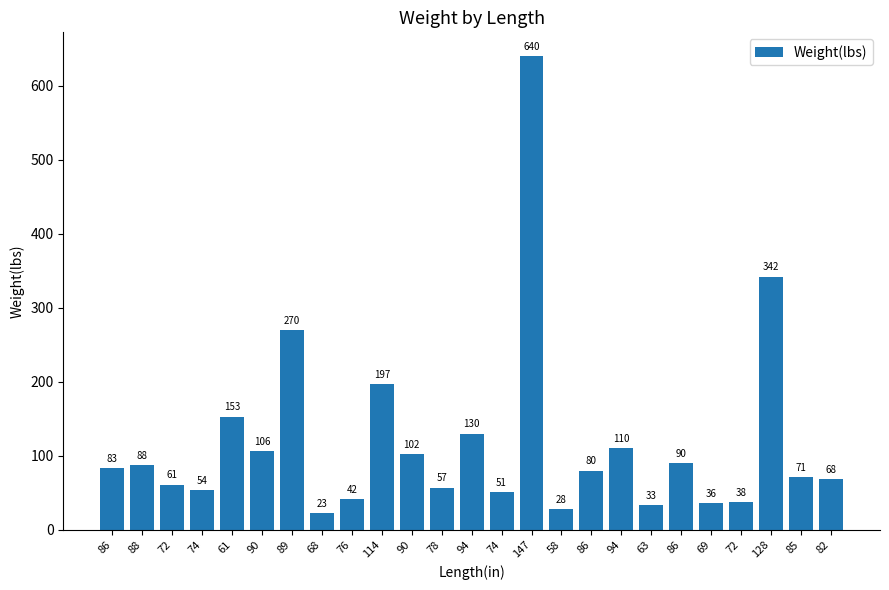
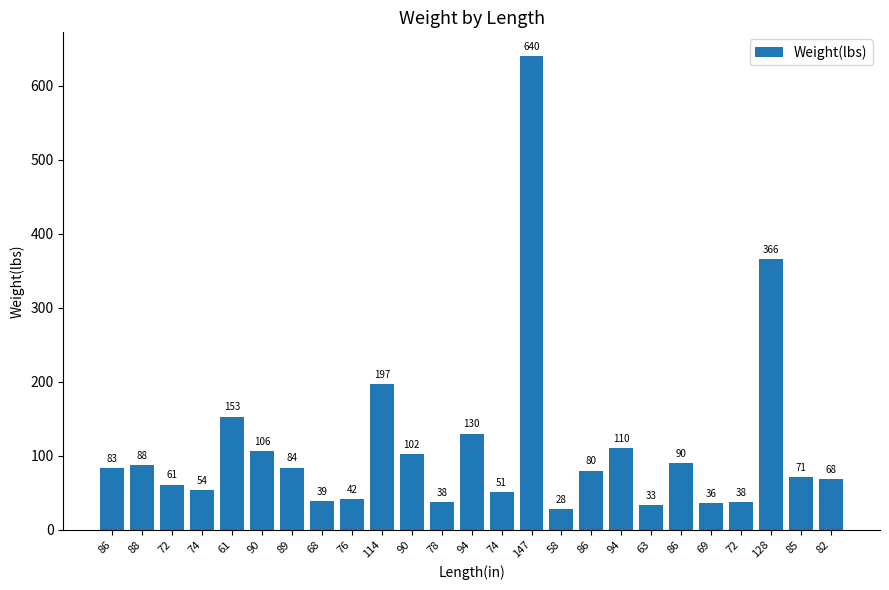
  {
    "88": 88,
    "61": 153,
-   "89": 270,
-   "68": 23,
+   "89": 84,
+   "68": 39,
    "76": 42,
    "114": 197,
-   "78": 57,
+   "78": 38,
    "147": 640,
    "58": 28,
    "63": 33,
    "69": 36,
-   "128": 342,
+   "128": 366,
    "85": 71,
    "82": 68
  }
